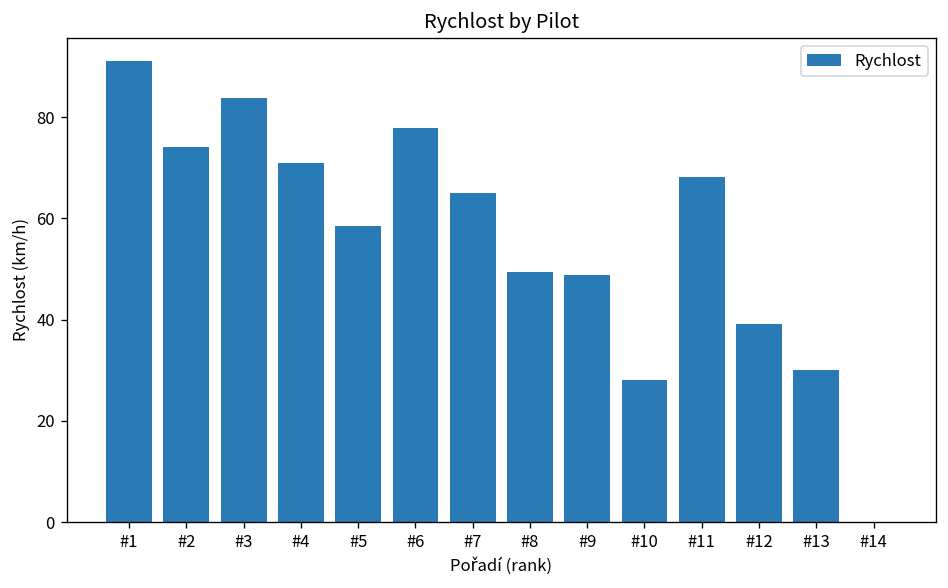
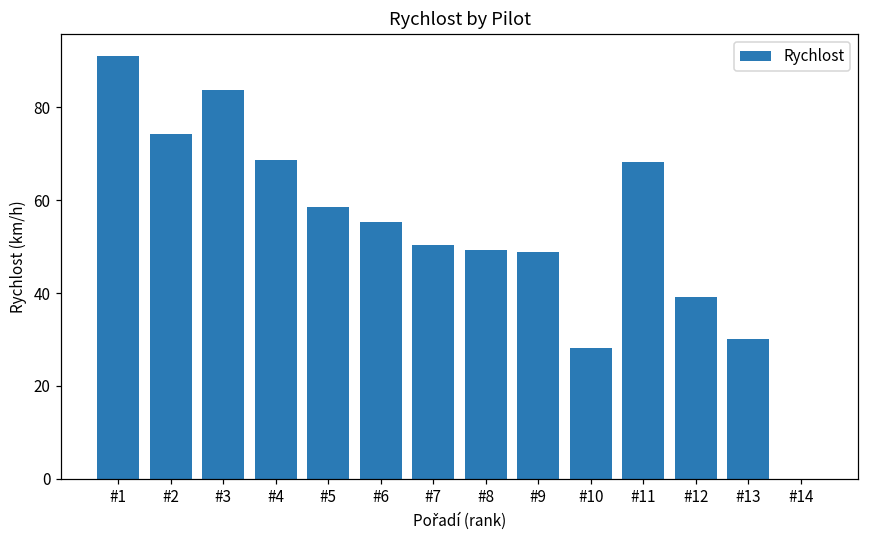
  {
    "#1": 91,
    "#2": 74,
    "#3": 84,
-   "#4": 71,
+   "#4": 69,
    "#5": 59,
-   "#6": 78,
-   "#7": 65,
+   "#6": 55,
+   "#7": 50,
    "#8": 49,
    "#9": 49,
    "#10": 28,
    "#11": 68,
    "#12": 39,
    "#13": 30,
    "#14": 0
  }
